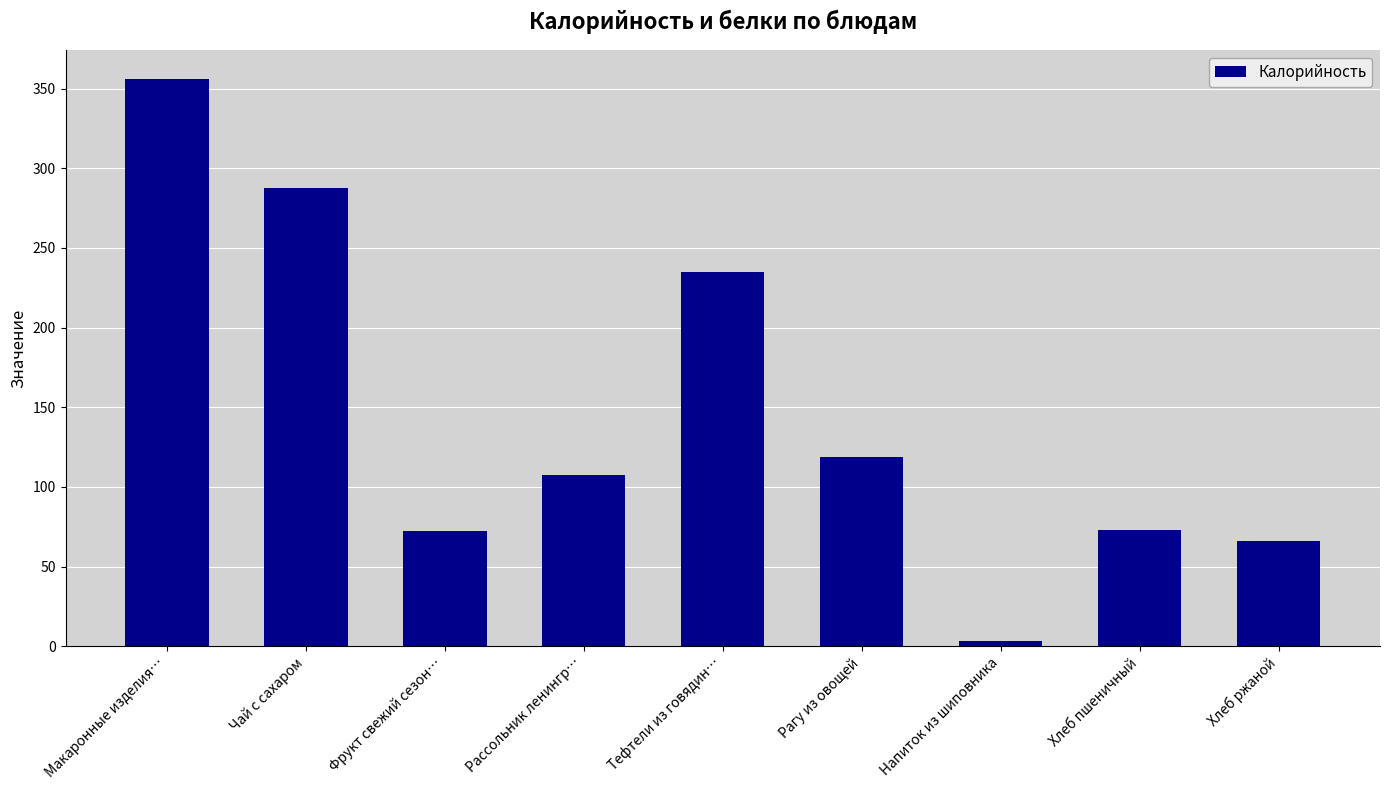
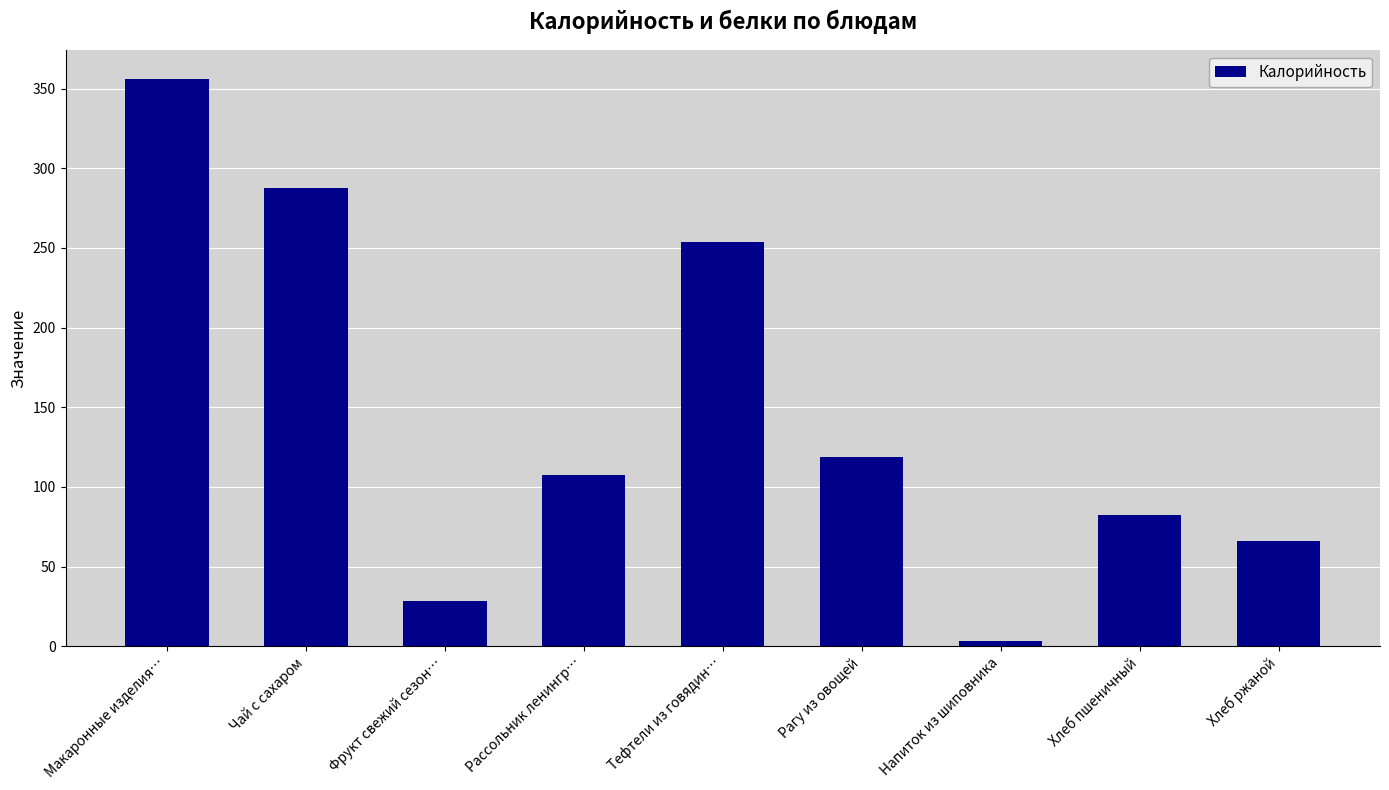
  {
    "Макаронные изделия…": 356,
    "Чай с сахаром": 288,
-   "Фрукт свежий сезон…": 72,
+   "Фрукт свежий сезон…": 29,
    "Рассольник ленингр…": 107,
-   "Тефтели из говядин…": 235,
+   "Тефтели из говядин…": 254,
    "Рагу из овощей": 119,
    "Напиток из шиповника": 4,
-   "Хлеб пшеничный": 73,
+   "Хлеб пшеничный": 82,
    "Хлеб ржаной": 66
  }
